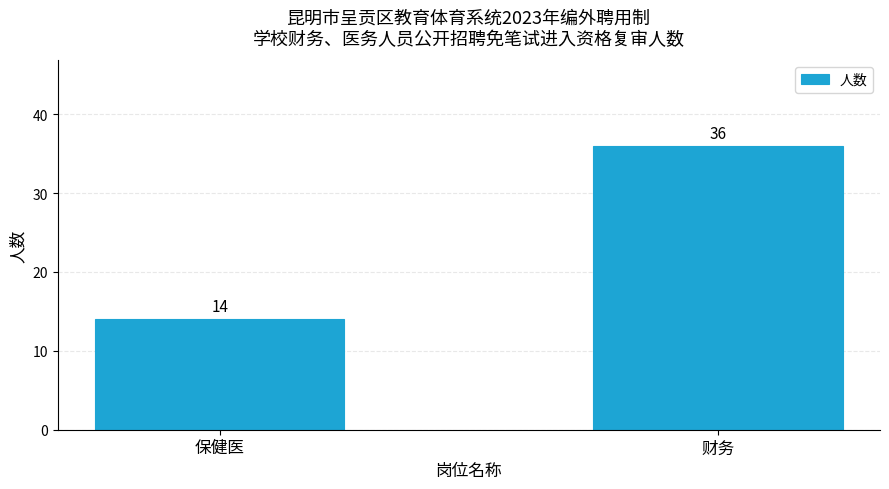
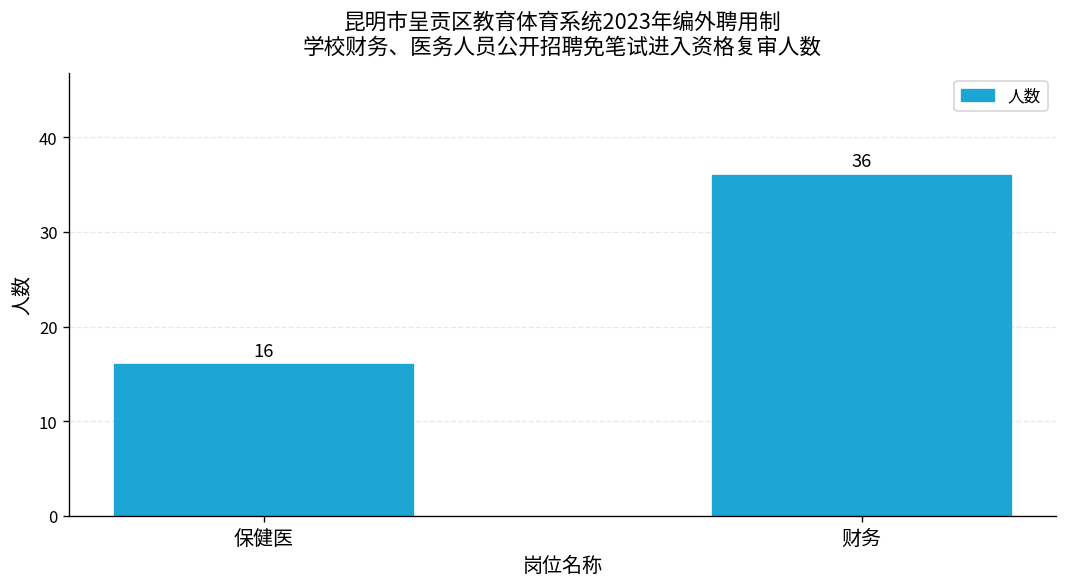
  {
-   "保健医": 14,
+   "保健医": 16,
    "财务": 36
  }
